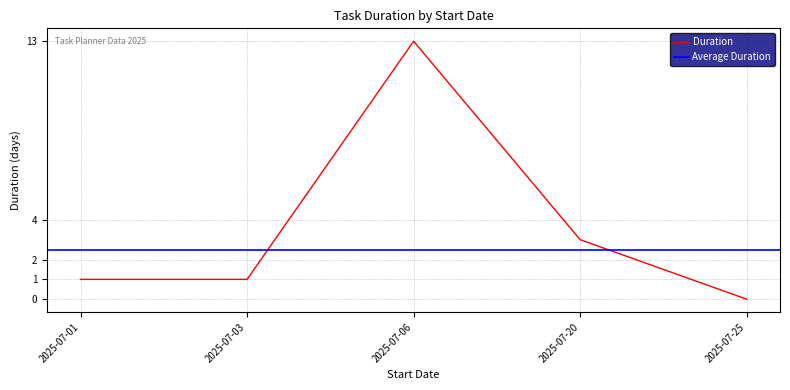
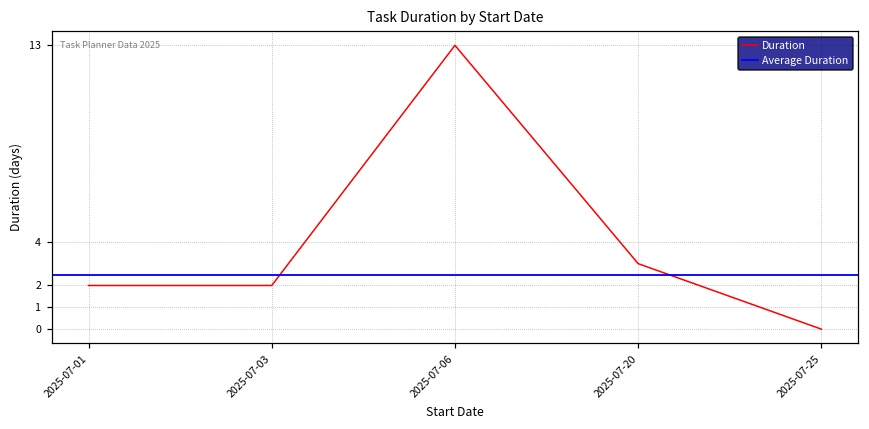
  {
-   "2025-07-01": 1,
-   "2025-07-03": 1,
+   "2025-07-01": 2,
+   "2025-07-03": 2,
    "2025-07-06": 13,
    "2025-07-20": 3,
    "2025-07-25": 0
  }
